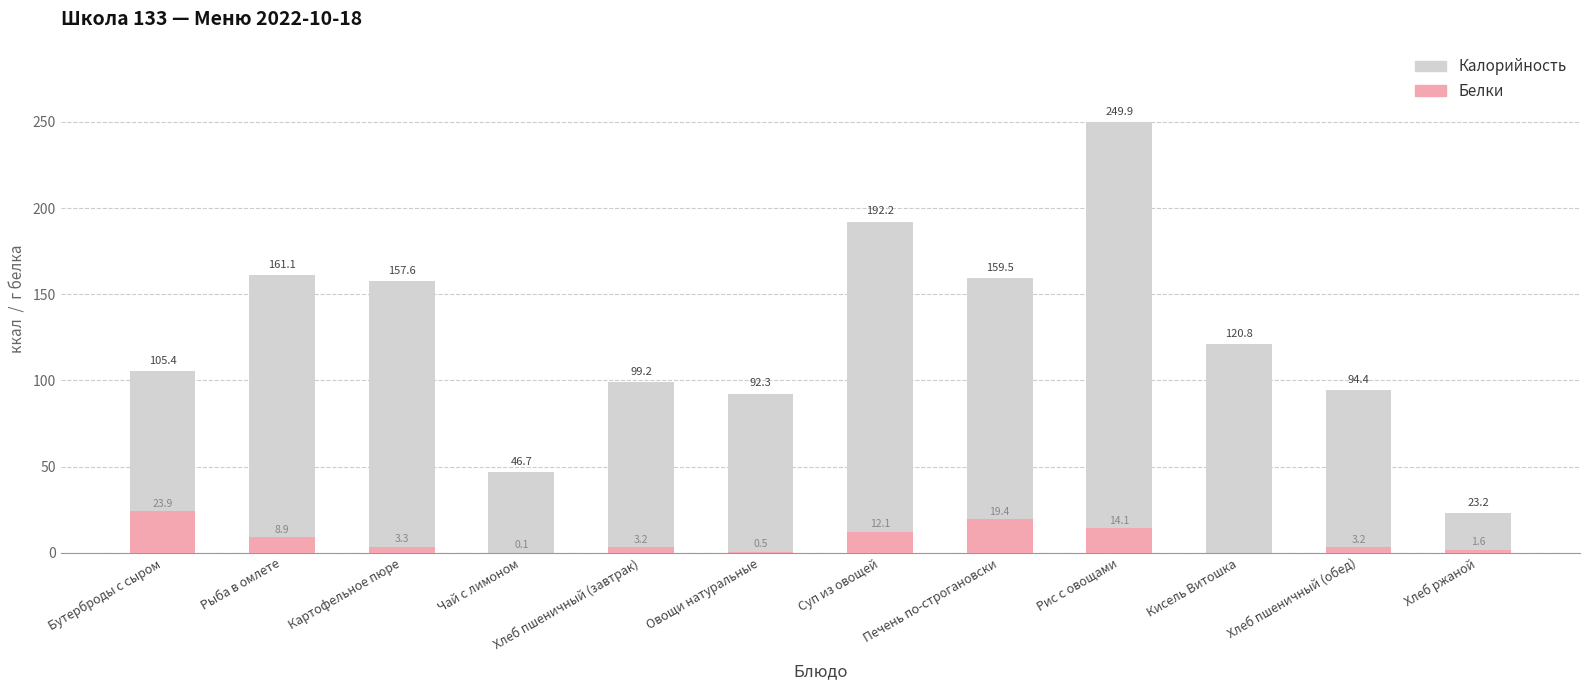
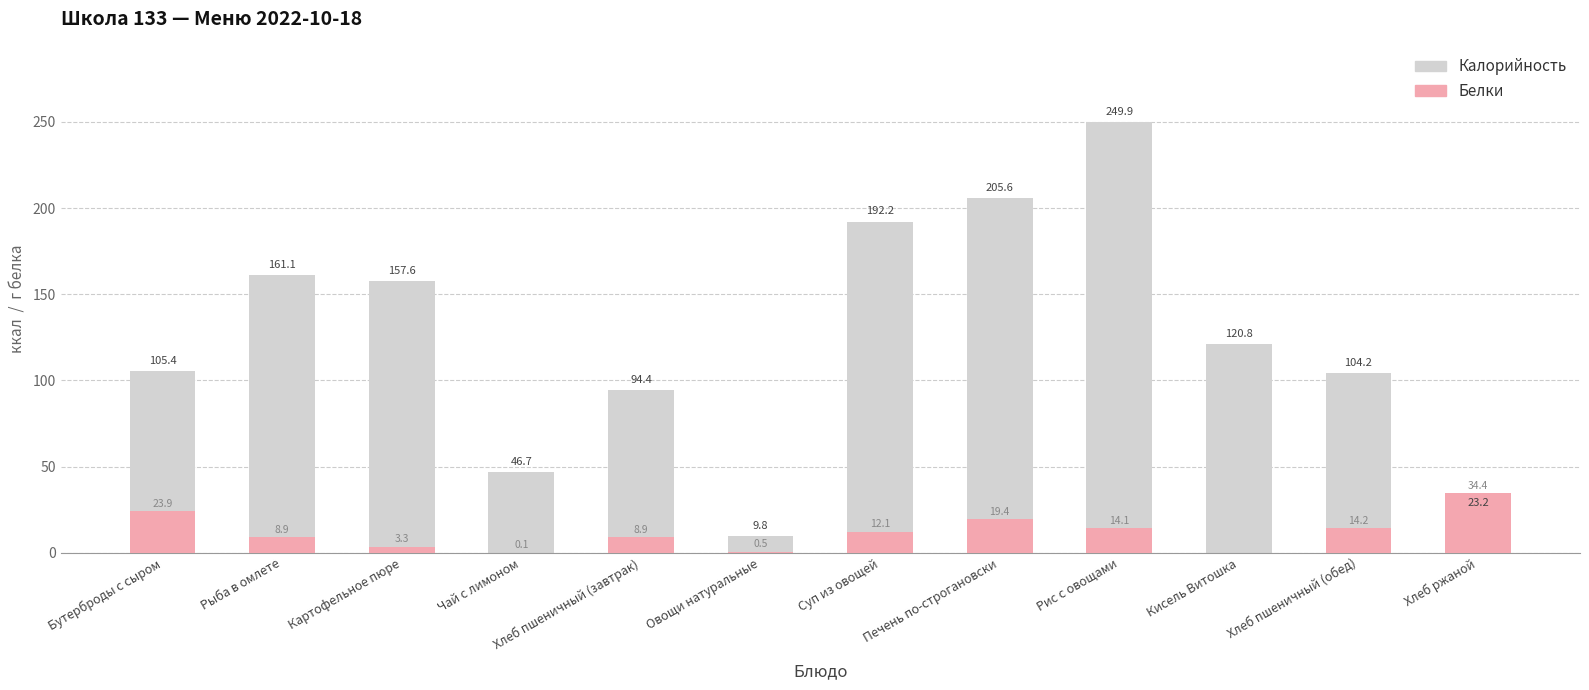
  {
    "Калорийность": {
      "Бутерброды с сыром": 105.4,
      "Рыба в омлете": 161.1,
      "Картофельное пюре": 157.6,
      "Чай с лимоном": 46.7,
-     "Хлеб пшеничный (завтрак)": 99.2,
-     "Овощи натуральные": 92.3,
+     "Хлеб пшеничный (завтрак)": 94.4,
+     "Овощи натуральные": 9.8,
      "Суп из овощей": 192.2,
-     "Печень по-строгановски": 159.5,
+     "Печень по-строгановски": 205.6,
      "Рис с овощами": 249.9,
      "Кисель Витошка": 120.8,
-     "Хлеб пшеничный (обед)": 94.4
+     "Хлеб пшеничный (обед)": 104.2
    },
    "Белки": {
      "Чай с лимоном": 0.1,
-     "Хлеб пшеничный (завтрак)": 3.2,
+     "Хлеб пшеничный (завтрак)": 8.9,
      "Овощи натуральные": 0.5,
-     "Хлеб пшеничный (обед)": 3.2,
-     "Хлеб ржаной": 1.6
+     "Хлеб пшеничный (обед)": 14.2,
+     "Хлеб ржаной": 34.4
    }
  }
